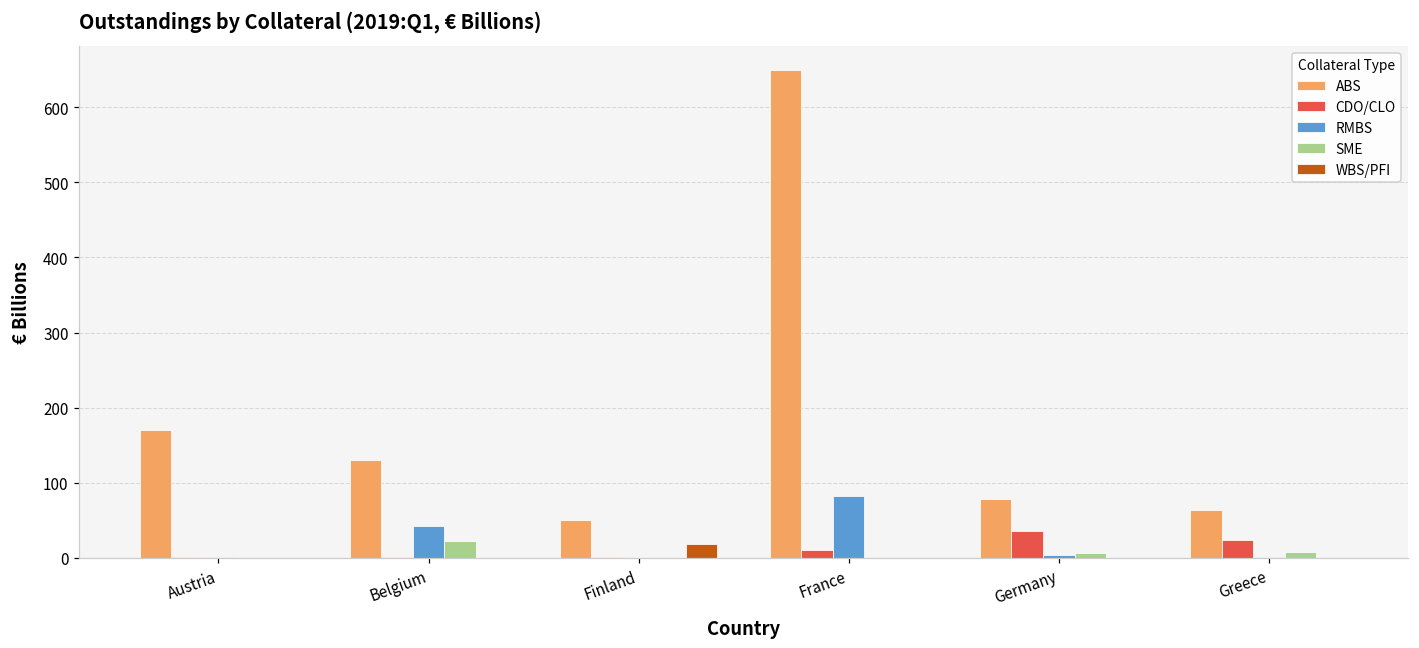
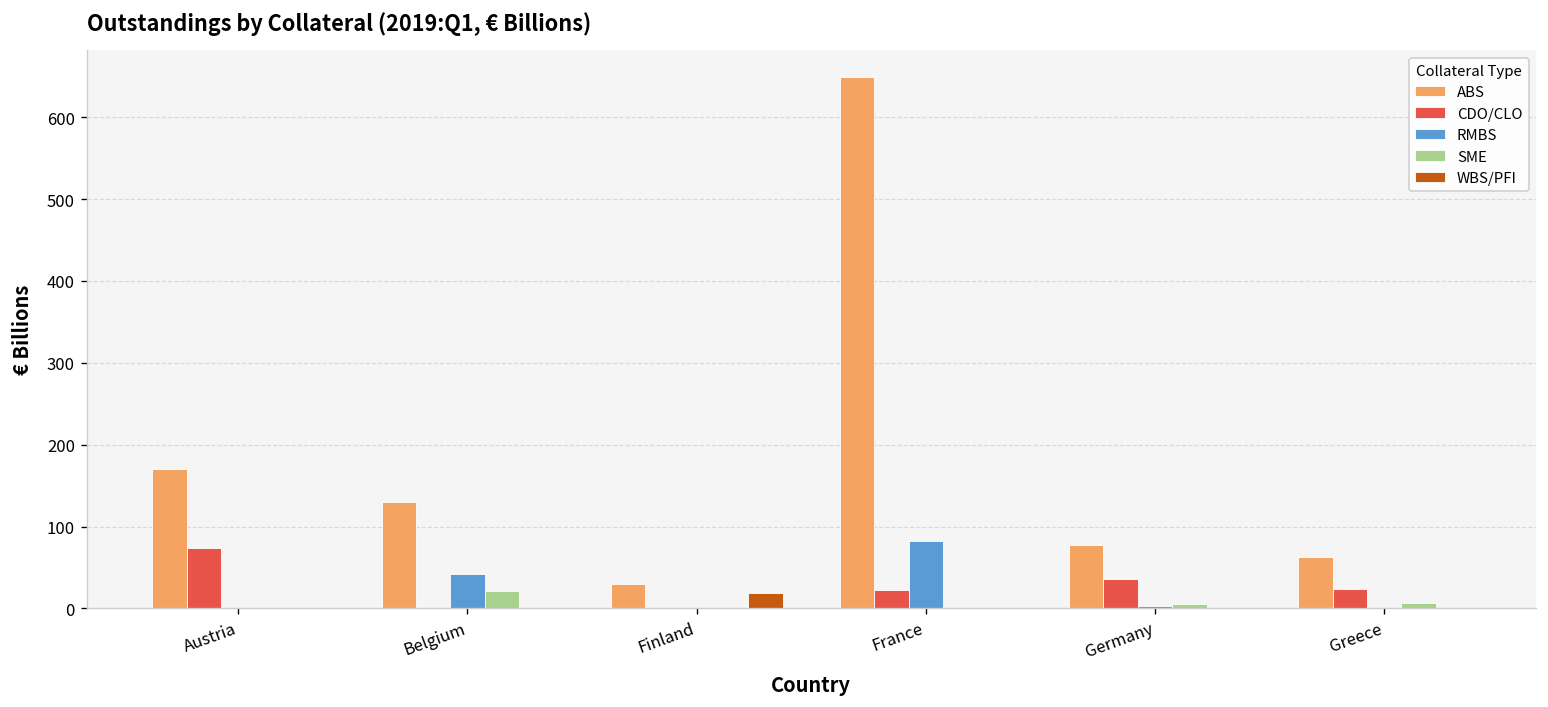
  {
    "ABS": {
      "Austria": 170,
      "Belgium": 130,
-     "Finland": 50,
+     "Finland": 30,
      "France": 650,
      "Germany": 80,
      "Greece": 60
    },
    "CDO/CLO": {
-     "Austria": 0,
-     "France": 10,
+     "Austria": 70,
+     "France": 20,
      "Germany": 40,
      "Greece": 20
    },
    "RMBS": {
      "Belgium": 40,
      "Finland": 0,
      "France": 80
    },
    "SME": {
      "Austria": 0,
      "Belgium": 20,
      "Finland": 0,
      "Germany": 10,
      "Greece": 10
    },
    "WBS/PFI": {
      "Austria": 0,
      "Belgium": 0,
      "Finland": 20,
      "France": 0,
      "Greece": 0
    }
  }
